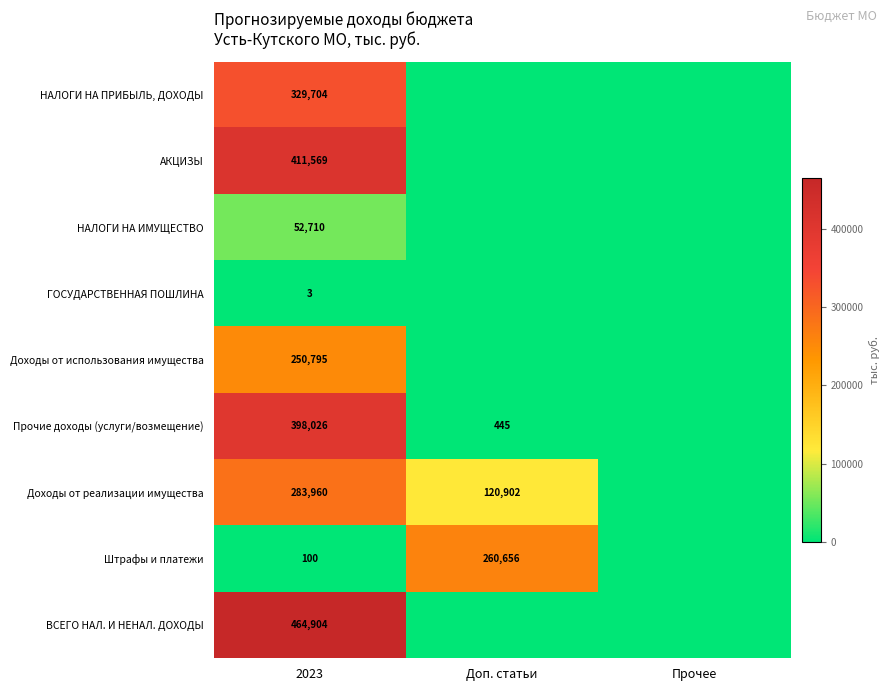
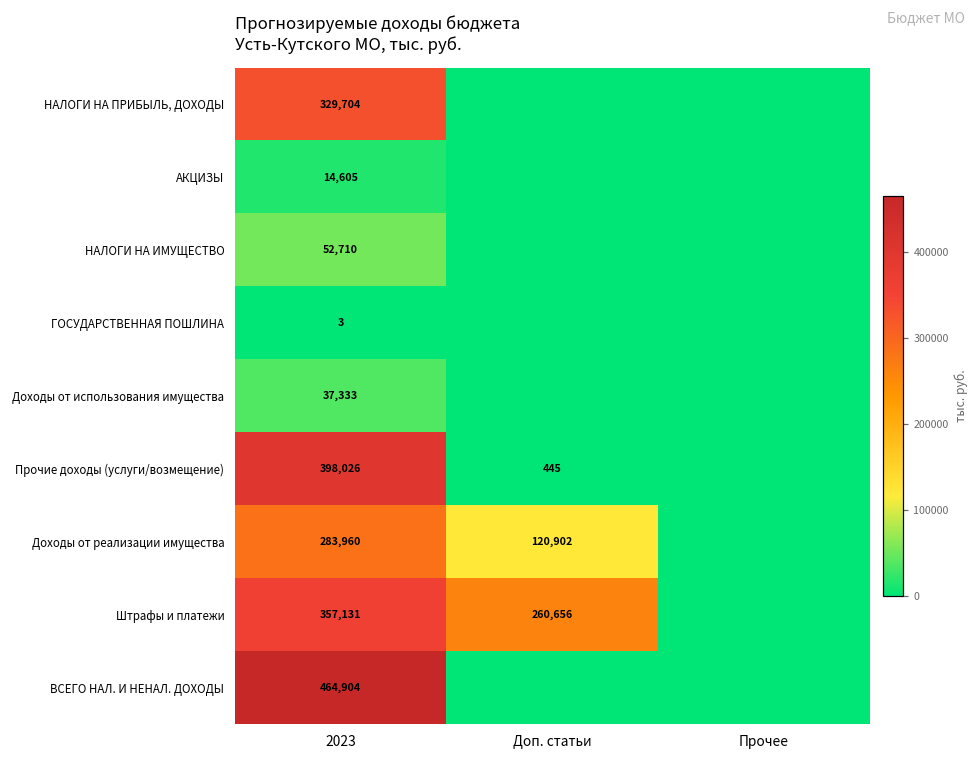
  {
    "НАЛОГИ НА ПРИБЫЛЬ, ДОХОДЫ": {
      "2023": "329,704"
    },
    "АКЦИЗЫ": {
-     "2023": "411,569"
+     "2023": "14,605"
    },
    "НАЛОГИ НА ИМУЩЕСТВО": {
      "2023": "52,710"
    },
    "ГОСУДАРСТВЕННАЯ ПОШЛИНА": {
      "2023": "3"
    },
    "Доходы от использования имущества": {
-     "2023": "250,795"
+     "2023": "37,333"
    },
    "Прочие доходы (услуги/возмещение)": {
      "2023": "398,026",
      "Доп. статьи": "445"
    },
    "Доходы от реализации имущества": {
      "2023": "283,960",
      "Доп. статьи": "120,902"
    },
    "Штрафы и платежи": {
-     "2023": "100",
+     "2023": "357,131",
      "Доп. статьи": "260,656"
    },
    "ВСЕГО НАЛ. И НЕНАЛ. ДОХОДЫ": {
      "2023": "464,904"
    }
  }
